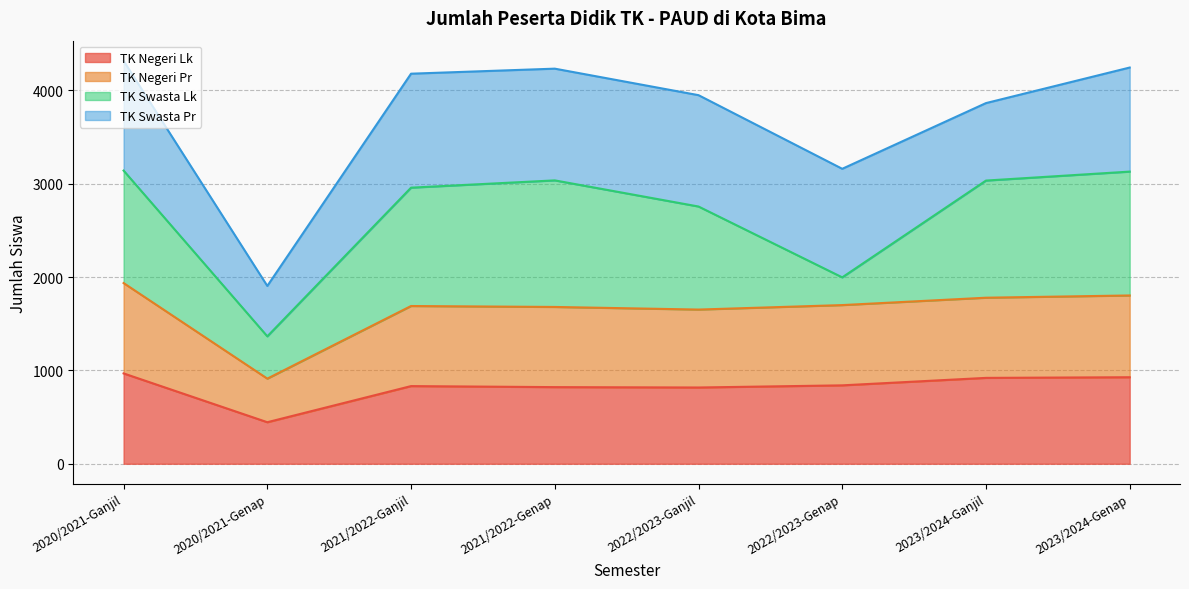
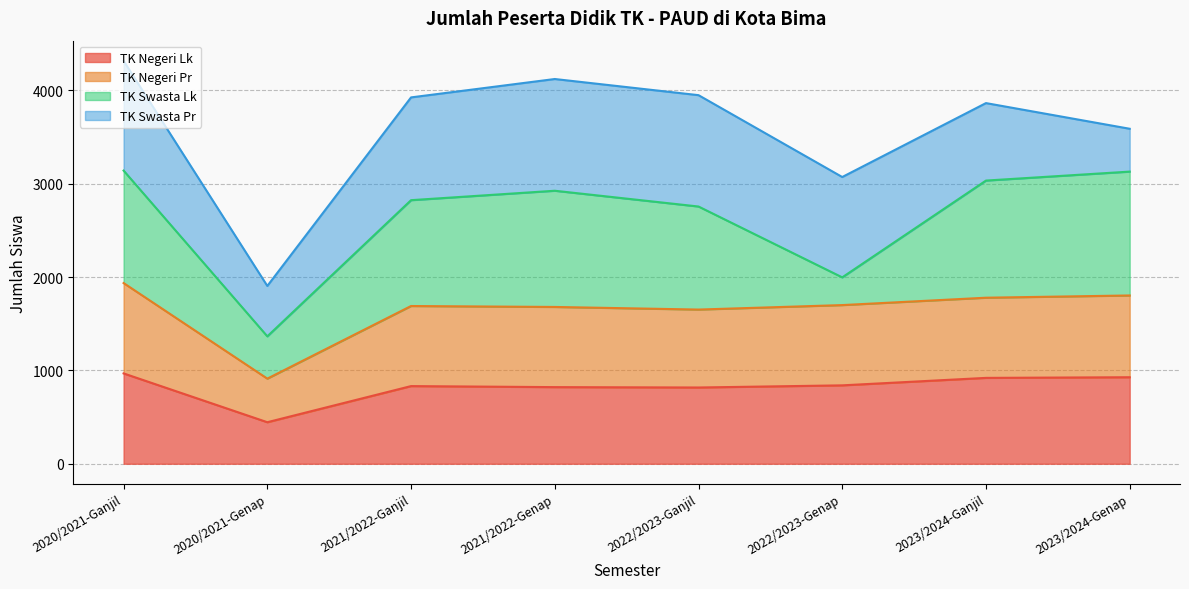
  {
    "TK Swasta Lk": {
      "2020/2021-Ganjil": 1200,
      "2020/2021-Genap": 500,
-     "2021/2022-Ganjil": 1300,
-     "2021/2022-Genap": 1400,
+     "2021/2022-Ganjil": 1100,
+     "2021/2022-Genap": 1200,
      "2022/2023-Ganjil": 1100,
      "2022/2023-Genap": 300,
      "2023/2024-Ganjil": 1300,
      "2023/2024-Genap": 1300
    },
    "TK Swasta Pr": {
      "2020/2021-Genap": 500,
-     "2021/2022-Ganjil": 1200,
+     "2021/2022-Ganjil": 1100,
      "2021/2022-Genap": 1200,
      "2022/2023-Ganjil": 1200,
-     "2022/2023-Genap": 1200,
+     "2022/2023-Genap": 1100,
      "2023/2024-Ganjil": 800,
-     "2023/2024-Genap": 1100
+     "2023/2024-Genap": 500
    }
  }
